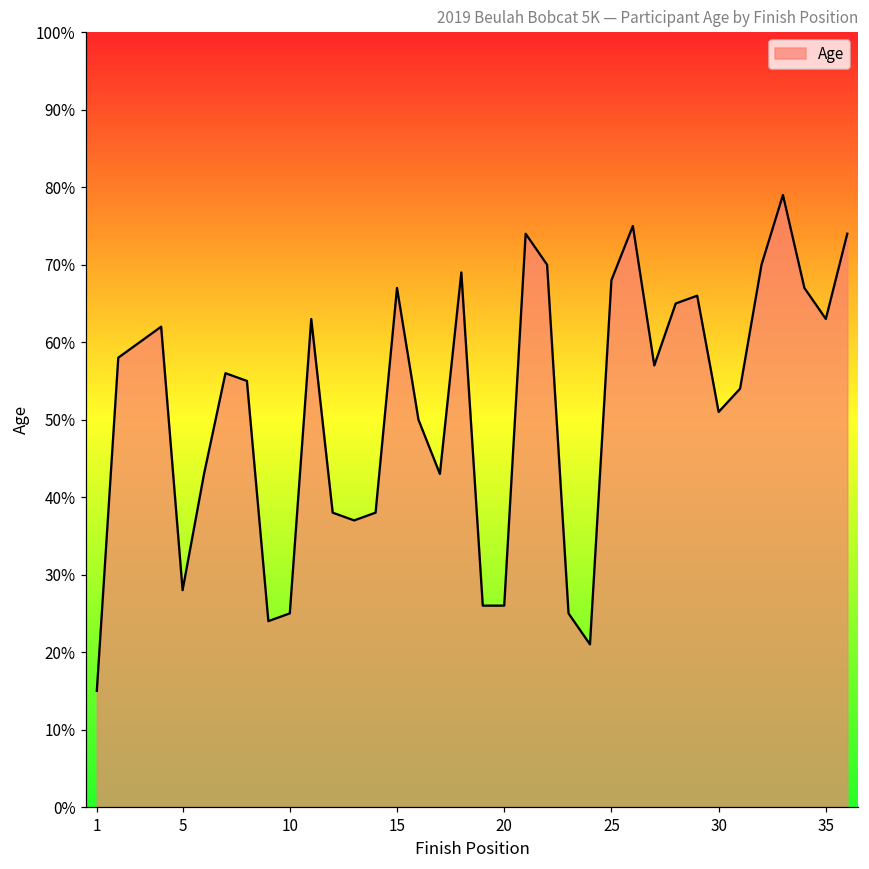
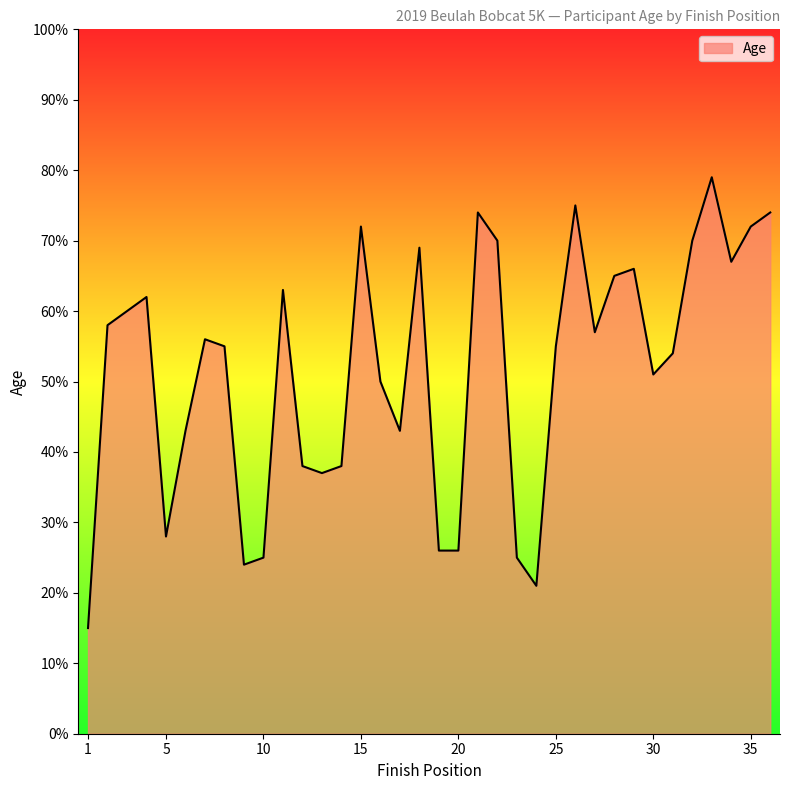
  {
    "1": "15%",
    "5": "28%",
    "10": "25%",
-   "15": "67%",
+   "15": "72%",
    "20": "26%",
-   "25": "68%",
+   "25": "55%",
    "30": "51%",
-   "35": "63%"
+   "35": "72%"
  }
